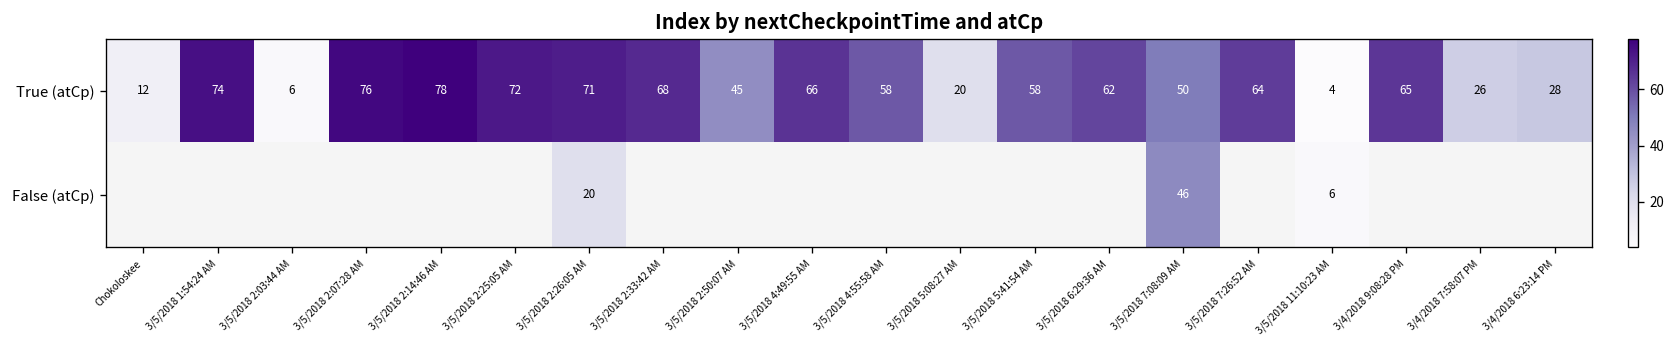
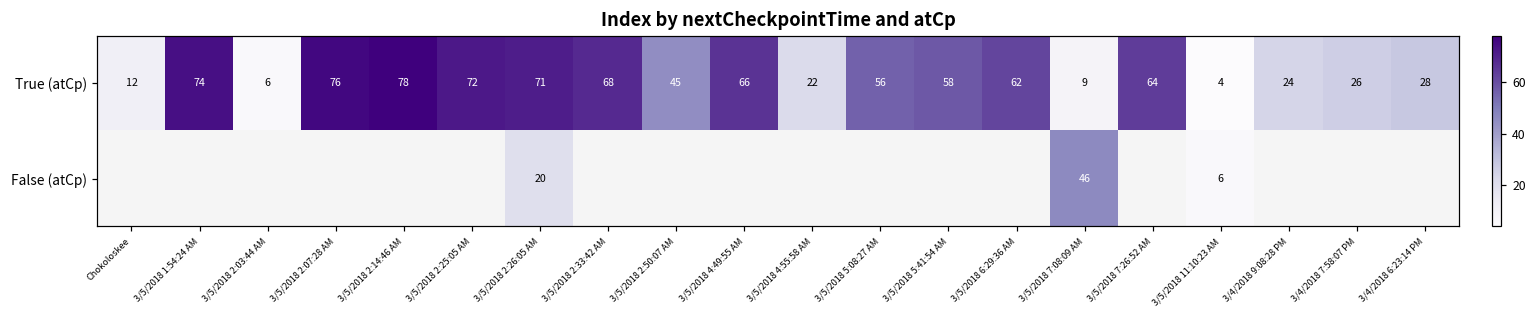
  {
    "True (atCp)": {
      "Chokoloskee": 12,
      "3/5/2018 1:54:24 AM": 74,
      "3/5/2018 2:03:44 AM": 6,
      "3/5/2018 2:07:28 AM": 76,
      "3/5/2018 2:14:46 AM": 78,
      "3/5/2018 2:25:05 AM": 72,
      "3/5/2018 2:26:05 AM": 71,
      "3/5/2018 2:33:42 AM": 68,
      "3/5/2018 2:50:07 AM": 45,
      "3/5/2018 4:49:55 AM": 66,
-     "3/5/2018 4:55:58 AM": 58,
-     "3/5/2018 5:08:27 AM": 20,
+     "3/5/2018 4:55:58 AM": 22,
+     "3/5/2018 5:08:27 AM": 56,
      "3/5/2018 5:41:54 AM": 58,
      "3/5/2018 6:29:36 AM": 62,
-     "3/5/2018 7:08:09 AM": 50,
+     "3/5/2018 7:08:09 AM": 9,
      "3/5/2018 7:26:52 AM": 64,
      "3/5/2018 11:10:23 AM": 4,
-     "3/4/2018 9:08:28 PM": 65,
+     "3/4/2018 9:08:28 PM": 24,
      "3/4/2018 7:58:07 PM": 26,
      "3/4/2018 6:23:14 PM": 28
    },
    "False (atCp)": {
      "3/5/2018 2:26:05 AM": 20,
      "3/5/2018 7:08:09 AM": 46,
      "3/5/2018 11:10:23 AM": 6
    }
  }
